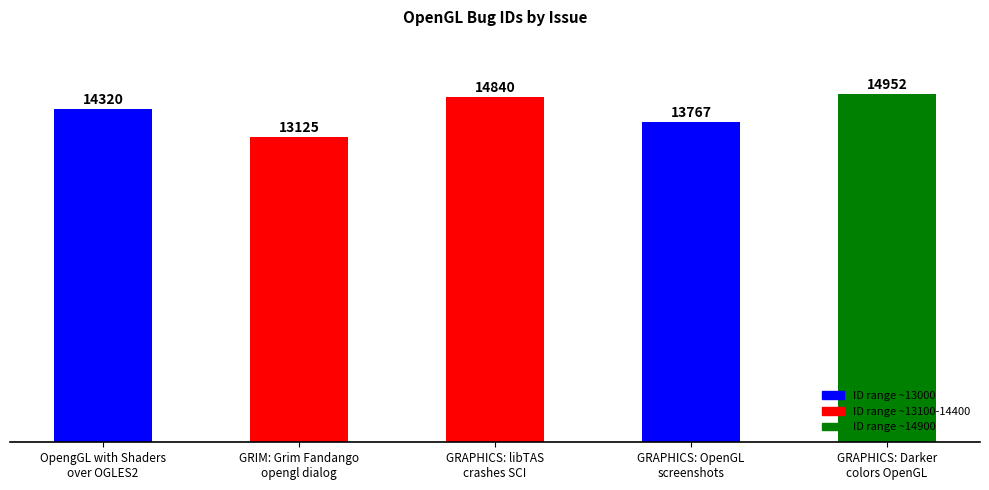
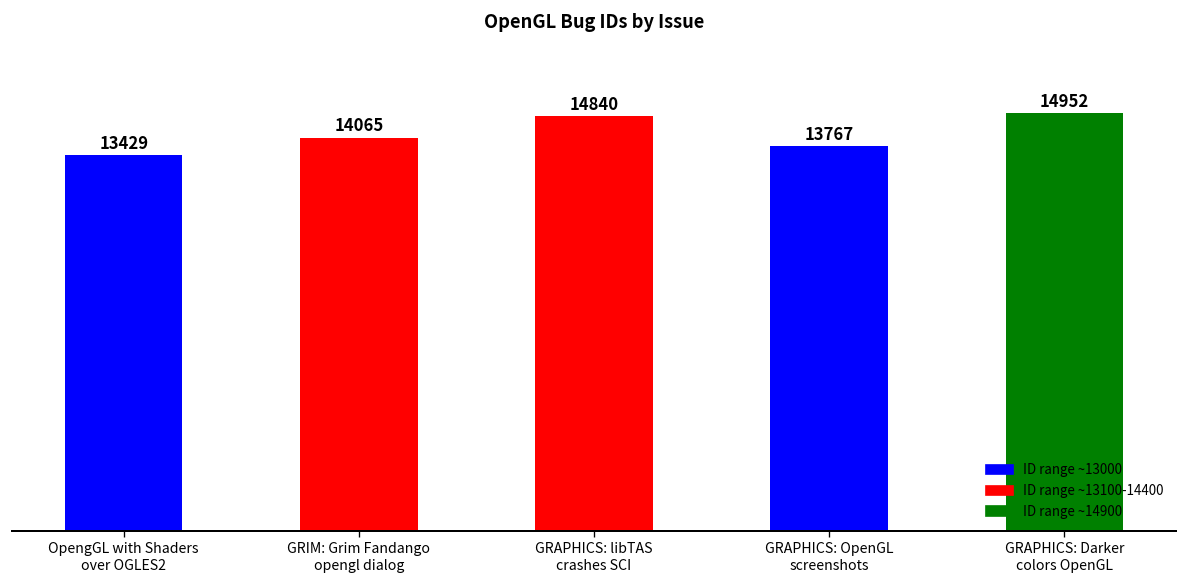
  {
-   "OpengGL with Shaders over OGLES2": 14320,
-   "GRIM: Grim Fandango opengl dialog": 13125,
+   "OpengGL with Shaders over OGLES2": 13429,
+   "GRIM: Grim Fandango opengl dialog": 14065,
    "GRAPHICS: libTAS crashes SCI": 14840,
    "GRAPHICS: OpenGL screenshots": 13767,
    "GRAPHICS: Darker colors OpenGL": 14952
  }
